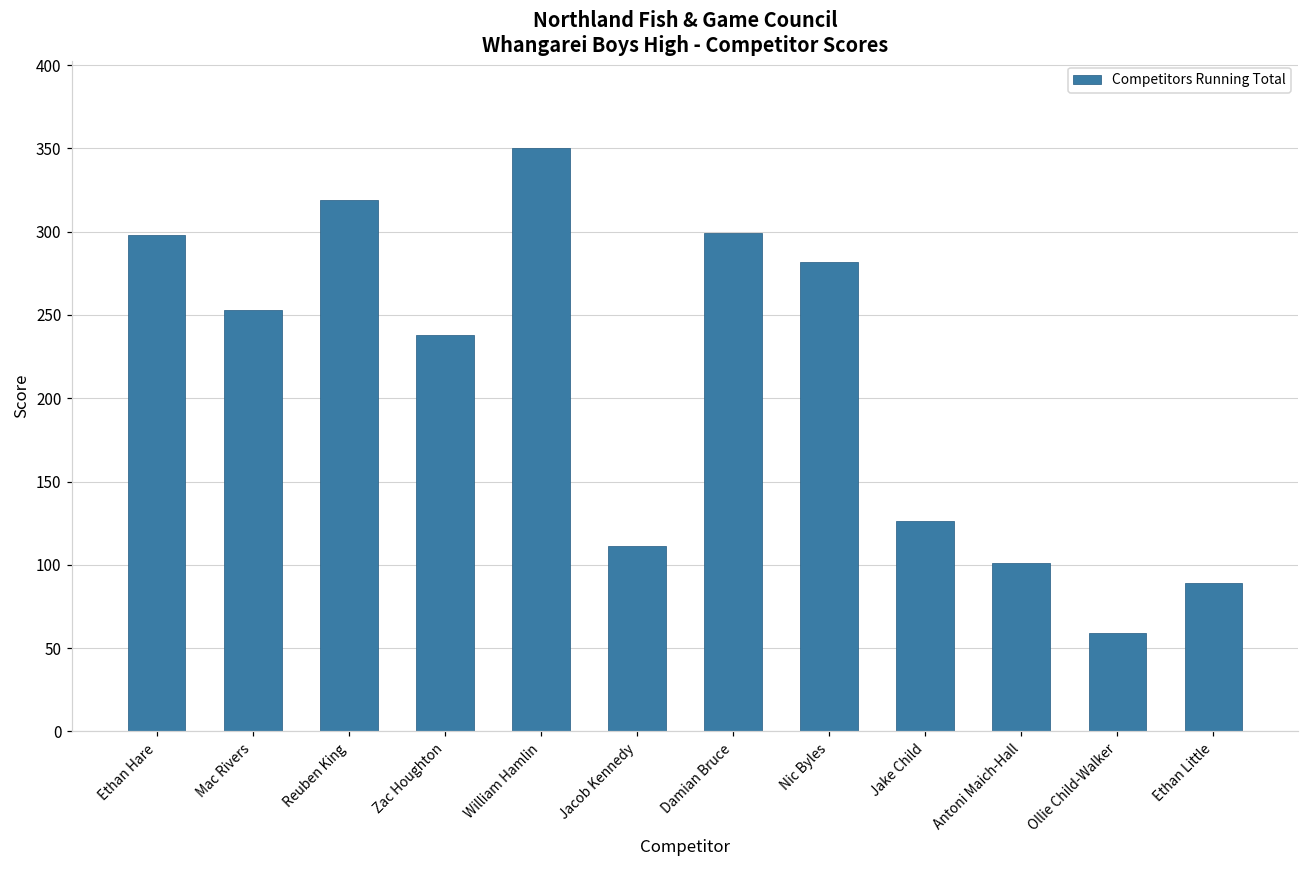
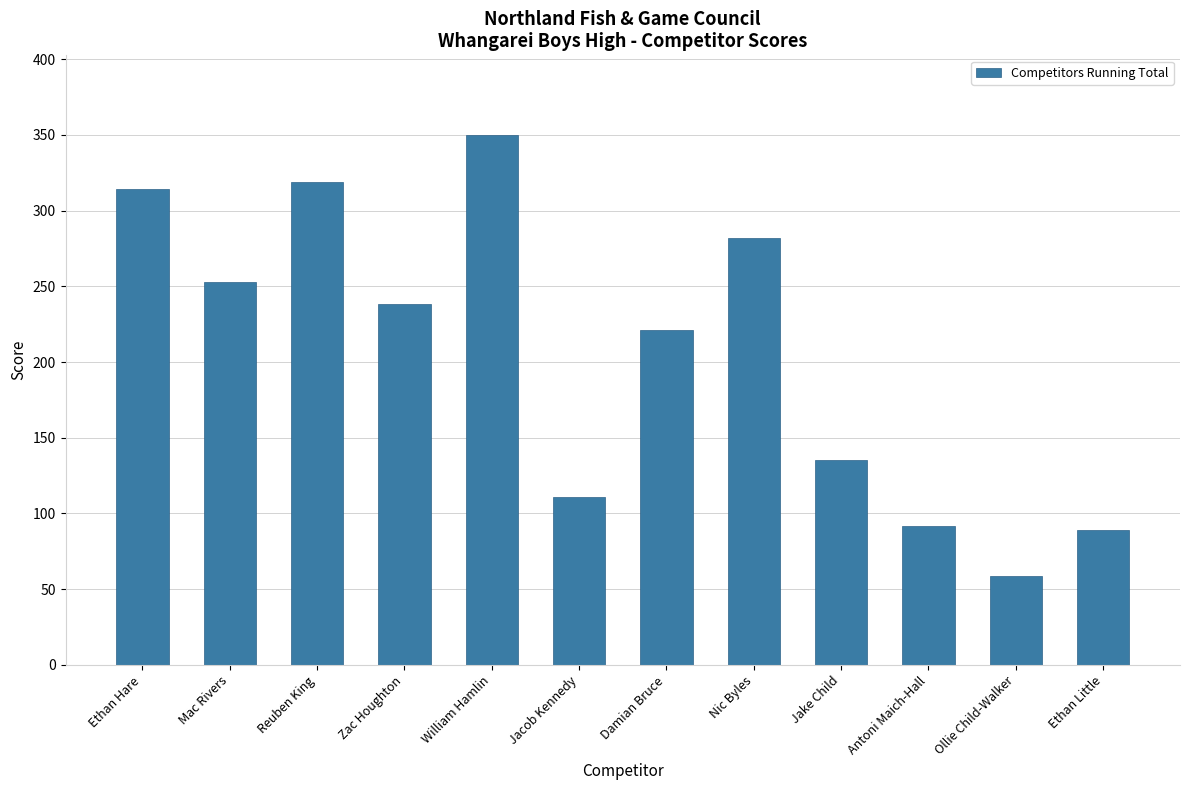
  {
-   "Ethan Hare": 298,
+   "Ethan Hare": 314,
    "Mac Rivers": 253,
    "Reuben King": 319,
    "Zac Houghton": 238,
    "William Hamlin": 350,
    "Jacob Kennedy": 111,
-   "Damian Bruce": 299,
+   "Damian Bruce": 221,
    "Nic Byles": 282,
-   "Jake Child": 126,
-   "Antoni Maich-Hall": 101,
+   "Jake Child": 135,
+   "Antoni Maich-Hall": 92,
    "Ollie Child-Walker": 59,
    "Ethan Little": 89
  }
